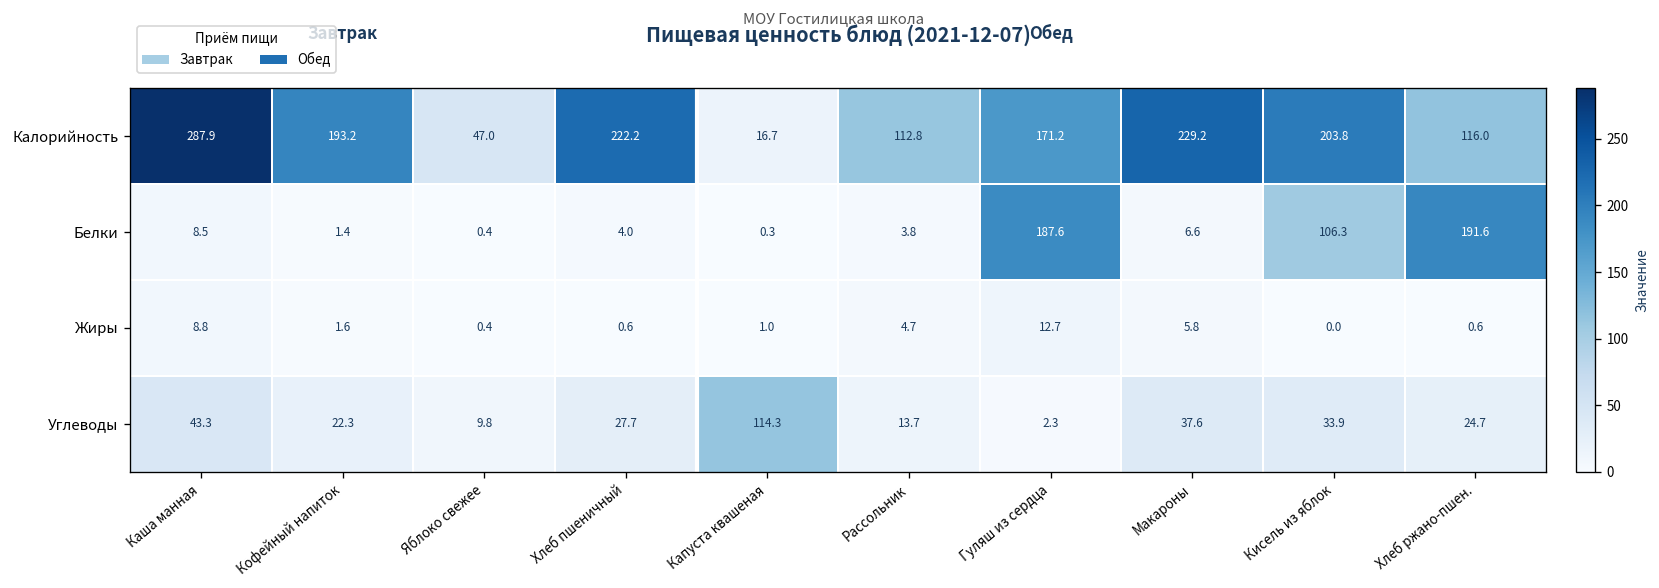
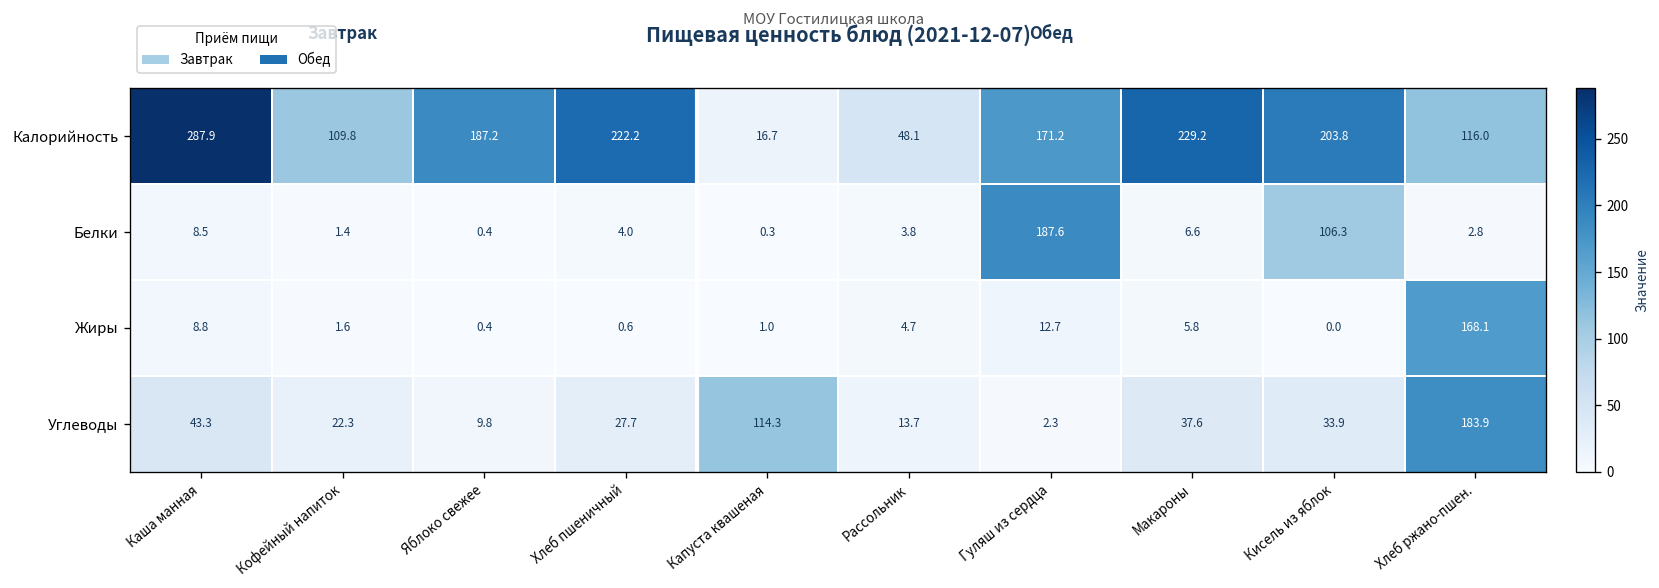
  {
    "Калорийность": {
      "Каша манная": 287.9,
-     "Кофейный напиток": 193.2,
-     "Яблоко свежее": 47.0,
+     "Кофейный напиток": 109.8,
+     "Яблоко свежее": 187.2,
      "Хлеб пшеничный": 222.2,
      "Капуста квашеная": 16.7,
-     "Рассольник": 112.8,
+     "Рассольник": 48.1,
      "Гуляш из сердца": 171.2,
      "Макароны": 229.2,
      "Кисель из яблок": 203.8,
      "Хлеб ржано-пшен.": 116.0
    },
    "Белки": {
      "Каша манная": 8.5,
      "Кофейный напиток": 1.4,
      "Яблоко свежее": 0.4,
      "Хлеб пшеничный": 4.0,
      "Капуста квашеная": 0.3,
      "Рассольник": 3.8,
      "Гуляш из сердца": 187.6,
      "Макароны": 6.6,
      "Кисель из яблок": 106.3,
-     "Хлеб ржано-пшен.": 191.6
+     "Хлеб ржано-пшен.": 2.8
    },
    "Жиры": {
      "Каша манная": 8.8,
      "Кофейный напиток": 1.6,
      "Яблоко свежее": 0.4,
      "Хлеб пшеничный": 0.6,
      "Капуста квашеная": 1.0,
      "Рассольник": 4.7,
      "Гуляш из сердца": 12.7,
      "Макароны": 5.8,
      "Кисель из яблок": 0.0,
-     "Хлеб ржано-пшен.": 0.6
+     "Хлеб ржано-пшен.": 168.1
    },
    "Углеводы": {
      "Каша манная": 43.3,
      "Кофейный напиток": 22.3,
      "Яблоко свежее": 9.8,
      "Хлеб пшеничный": 27.7,
      "Капуста квашеная": 114.3,
      "Рассольник": 13.7,
      "Гуляш из сердца": 2.3,
      "Макароны": 37.6,
      "Кисель из яблок": 33.9,
-     "Хлеб ржано-пшен.": 24.7
+     "Хлеб ржано-пшен.": 183.9
    }
  }
